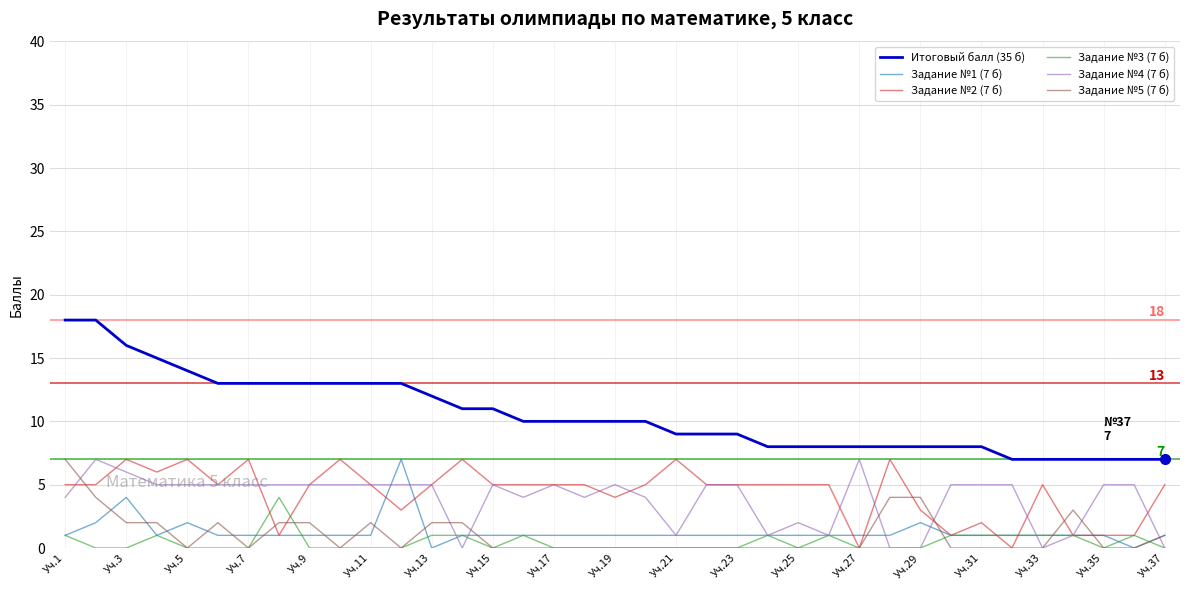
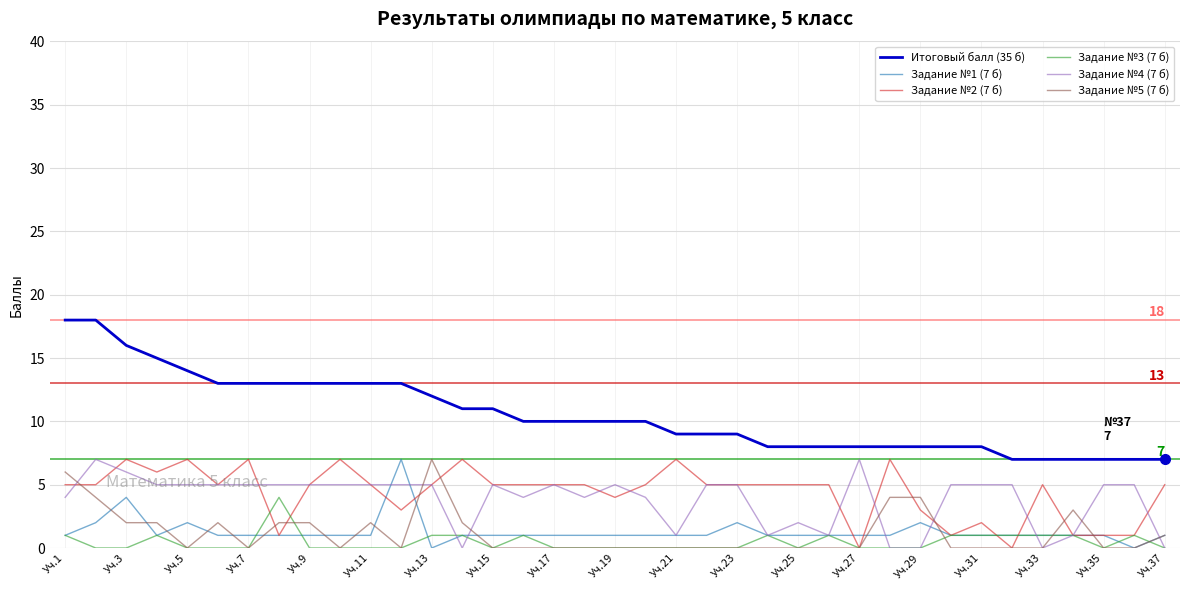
  {
    "Задание №1 (7 б)": {
      "Уч.3": 4,
      "Уч.5": 2,
      "Уч.7": 1,
      "Уч.9": 1,
      "Уч.11": 1,
      "Уч.13": 0,
      "Уч.15": 1,
      "Уч.17": 1,
      "Уч.19": 1,
-     "Уч.23": 1,
+     "Уч.23": 2,
      "Уч.25": 1,
      "Уч.27": 1,
      "Уч.29": 2
    },
    "Задание №2 (7 б)": {
      "Уч.1": 5,
      "Уч.3": 7,
      "Уч.5": 7,
      "Уч.7": 7,
      "Уч.19": 4,
      "Уч.21": 7,
      "Уч.25": 5,
      "Уч.29": 3,
      "Уч.31": 2,
      "Уч.33": 5,
      "Уч.37": 5
    },
    "Задание №3 (7 б)": {
      "Уч.3": 0,
      "Уч.9": 0,
      "Уч.11": 0,
      "Уч.13": 1
    },
    "Задание №4 (7 б)": {
      "Уч.1": 4,
      "Уч.3": 6,
      "Уч.19": 5,
      "Уч.25": 2,
      "Уч.27": 7,
      "Уч.31": 5,
      "Уч.35": 5
    },
    "Задание №5 (7 б)": {
-     "Уч.1": 7,
+     "Уч.1": 6,
      "Уч.3": 2,
      "Уч.9": 2,
      "Уч.11": 2,
-     "Уч.13": 2,
+     "Уч.13": 7,
      "Уч.29": 4,
      "Уч.31": 0
    }
  }
